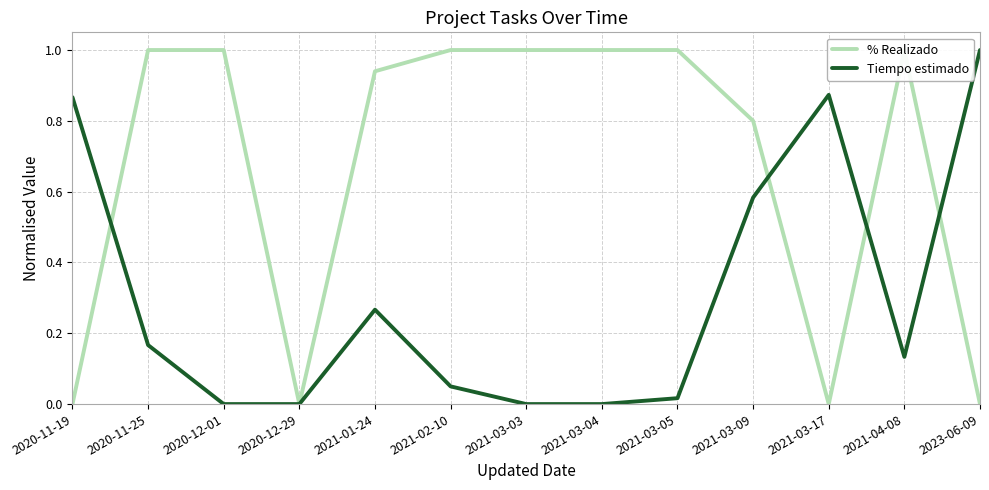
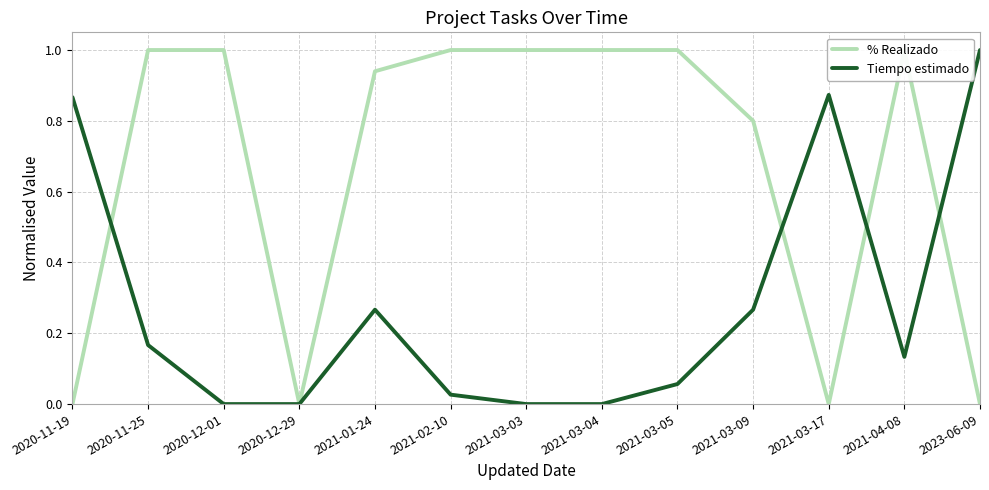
  {
    "% Realizado": {
      "2020-11-19": 0.00,
      "2020-11-25": 1.00,
      "2020-12-01": 1.00,
      "2021-01-24": 0.94,
      "2021-02-10": 1.00,
      "2021-03-03": 1.00,
      "2021-03-04": 1.00,
      "2021-03-05": 1.00,
      "2021-03-09": 0.80,
      "2021-03-17": 0.00,
      "2023-06-09": 0.00
    },
    "Tiempo estimado": {
      "2020-11-19": 0.87,
      "2020-11-25": 0.17,
      "2020-12-01": 0.00,
      "2021-01-24": 0.27,
-     "2021-02-10": 0.05,
+     "2021-02-10": 0.03,
      "2021-03-03": 0.00,
      "2021-03-04": 0.00,
-     "2021-03-05": 0.02,
-     "2021-03-09": 0.58,
+     "2021-03-05": 0.06,
+     "2021-03-09": 0.27,
      "2021-03-17": 0.87,
      "2021-04-08": 0.13,
      "2023-06-09": 1.00
    }
  }
